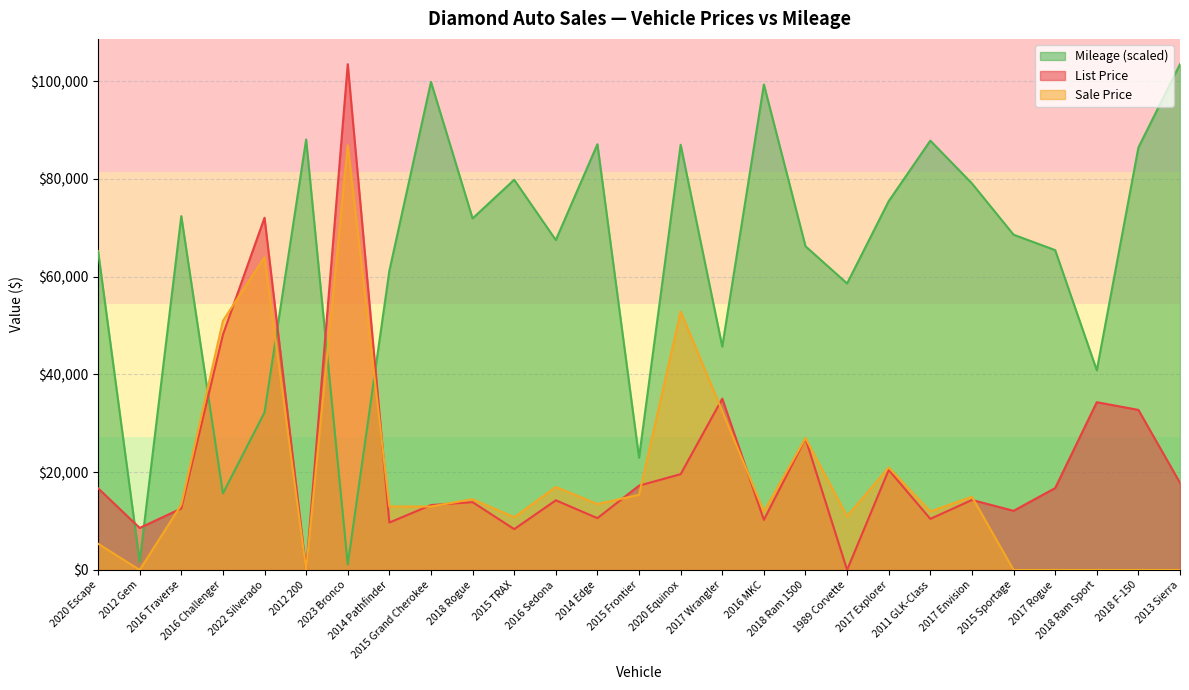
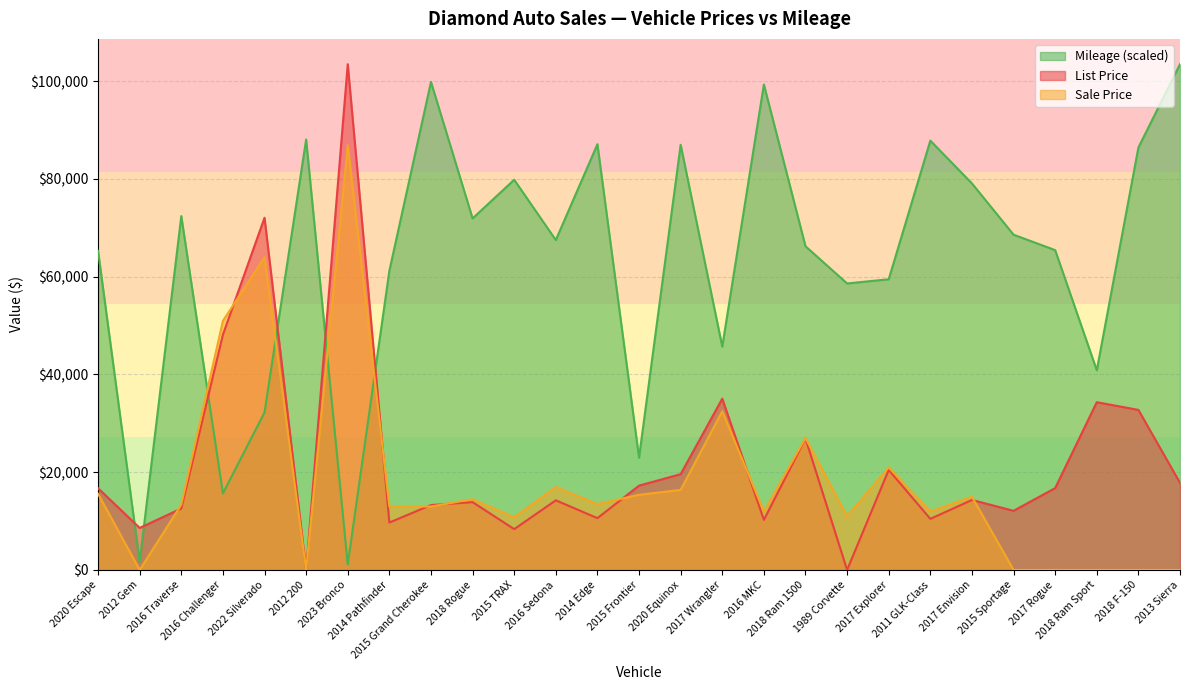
  {
    "Mileage (scaled)": {
      "2020 Escape": "$65,000",
      "2012 Gem": "$2,000",
      "2016 Traverse": "$72,000",
      "2016 Challenger": "$16,000",
      "2022 Silverado": "$32,000",
      "2012 200": "$88,000",
      "2023 Bronco": "$1,000",
      "2014 Pathfinder": "$61,000",
      "2015 Grand Cherokee": "$100,000",
      "2018 Rogue": "$72,000",
      "2015 TRAX": "$80,000",
      "2016 Sedona": "$68,000",
      "2014 Edge": "$87,000",
      "2015 Frontier": "$23,000",
      "2020 Equinox": "$87,000",
      "2017 Wrangler": "$46,000",
      "2016 MKC": "$99,000",
      "2018 Ram 1500": "$66,000",
      "1989 Corvette": "$59,000",
-     "2017 Explorer": "$75,000",
+     "2017 Explorer": "$59,000",
      "2011 GLK-Class": "$88,000",
      "2017 Envision": "$79,000",
      "2015 Sportage": "$69,000",
      "2017 Rogue": "$65,000",
      "2018 Ram Sport": "$41,000",
      "2018 F-150": "$86,000",
      "2013 Sierra": "$104,000"
    },
    "List Price": {
      "2020 Escape": "$17,000",
      "2012 Gem": "$9,000",
      "2016 Traverse": "$13,000",
      "2016 Challenger": "$48,000",
      "2022 Silverado": "$72,000",
      "2023 Bronco": "$104,000",
      "2014 Pathfinder": "$10,000",
      "2018 Rogue": "$14,000",
      "2015 TRAX": "$8,000",
      "2016 Sedona": "$14,000",
      "2014 Edge": "$11,000",
      "2015 Frontier": "$17,000",
      "2020 Equinox": "$20,000",
      "2017 Wrangler": "$35,000",
      "2016 MKC": "$10,000",
      "1989 Corvette": "$0",
      "2011 GLK-Class": "$10,000",
      "2017 Envision": "$14,000",
      "2015 Sportage": "$12,000",
      "2017 Rogue": "$17,000",
      "2018 Ram Sport": "$34,000",
      "2018 F-150": "$33,000",
      "2013 Sierra": "$18,000"
    },
    "Sale Price": {
-     "2020 Escape": "$5,000",
+     "2020 Escape": "$16,000",
      "2012 Gem": "$0",
      "2016 Traverse": "$13,000",
      "2016 Challenger": "$51,000",
      "2022 Silverado": "$64,000",
      "2023 Bronco": "$87,000",
      "2014 Pathfinder": "$13,000",
      "2018 Rogue": "$14,000",
      "2015 TRAX": "$11,000",
      "2016 Sedona": "$17,000",
      "2014 Edge": "$13,000",
      "2015 Frontier": "$15,000",
-     "2020 Equinox": "$53,000",
+     "2020 Equinox": "$16,000",
      "2017 Wrangler": "$32,000",
      "2016 MKC": "$12,000",
      "1989 Corvette": "$11,000",
      "2011 GLK-Class": "$12,000",
      "2017 Envision": "$15,000",
      "2015 Sportage": "$0",
      "2017 Rogue": "$0",
      "2018 Ram Sport": "$0",
      "2018 F-150": "$0",
      "2013 Sierra": "$0"
    }
  }
